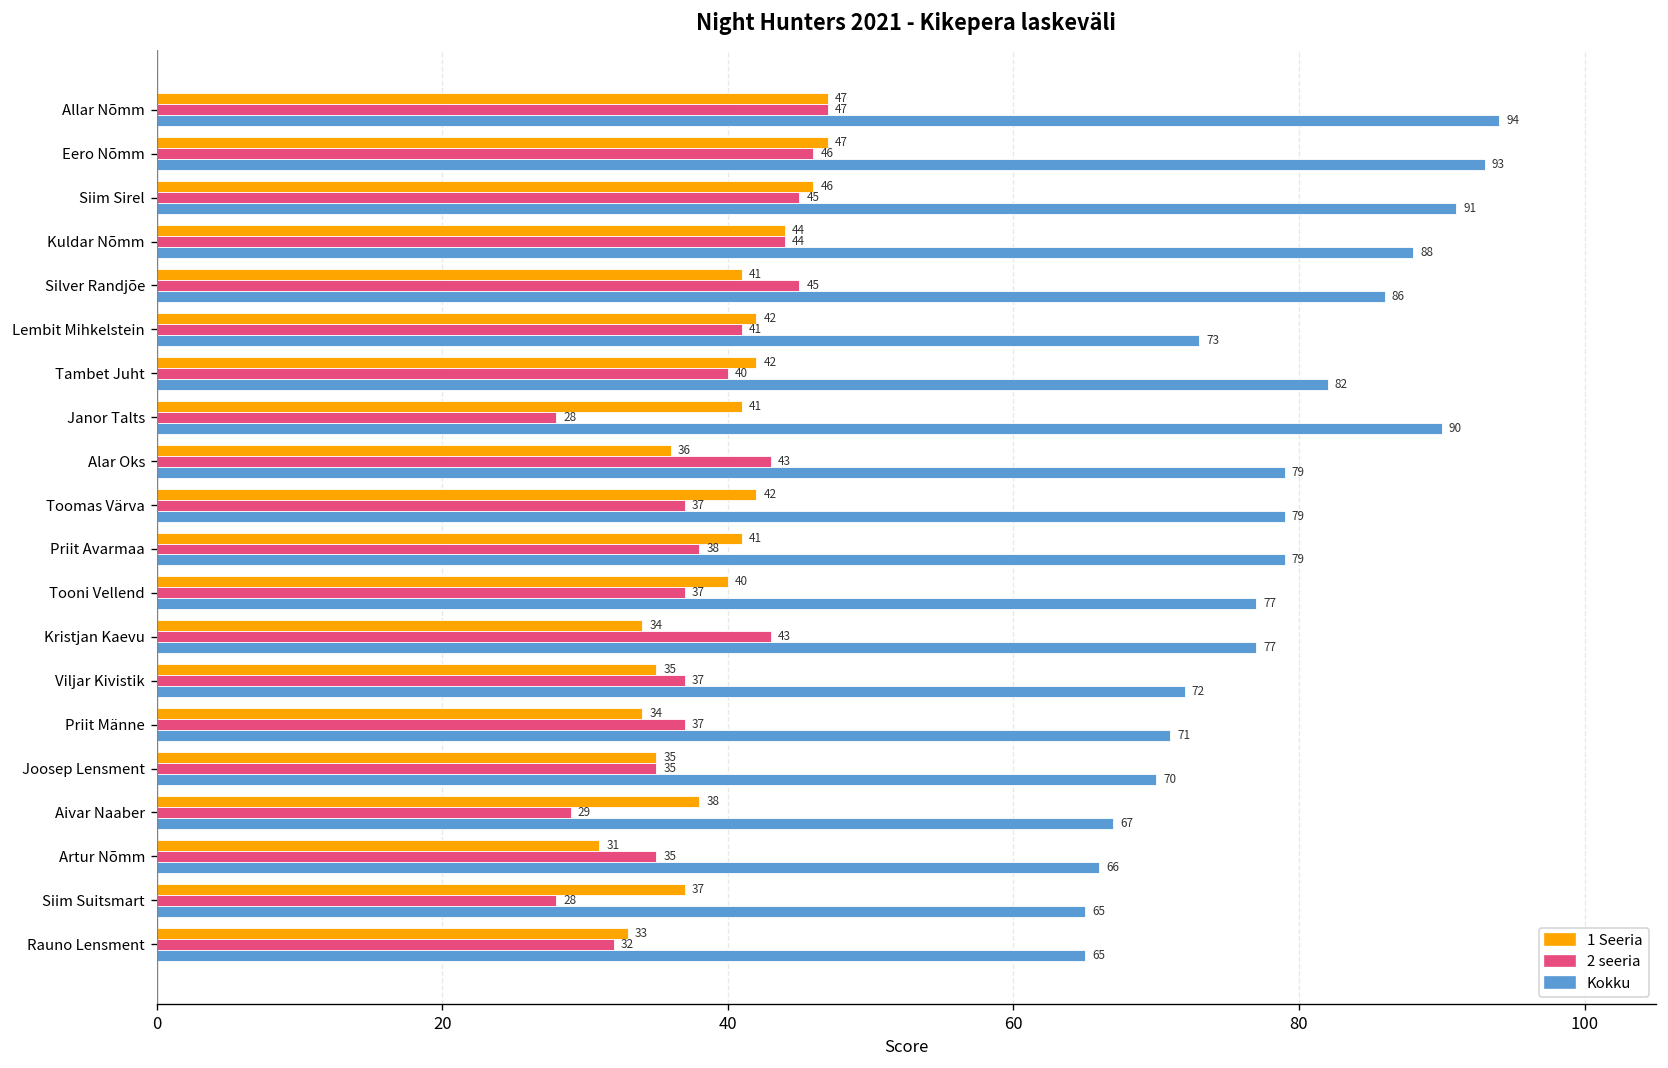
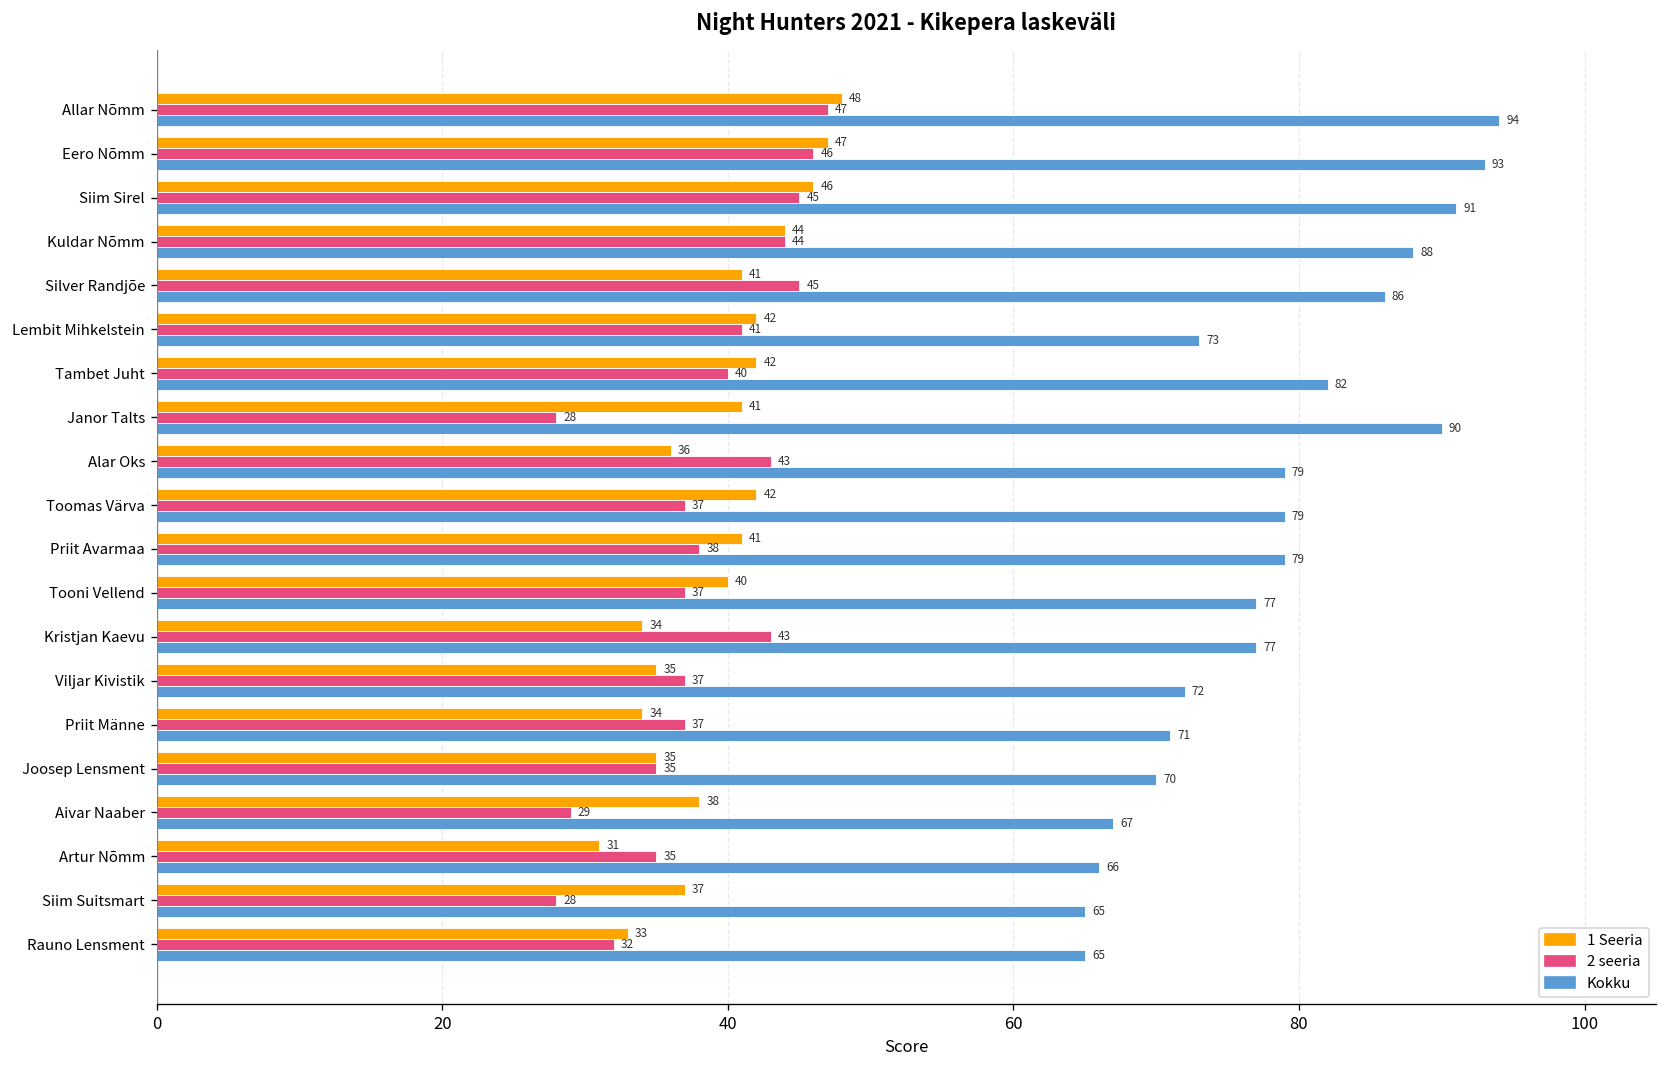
  {
    "1 Seeria": {
-     "Allar Nõmm": 47,
+     "Allar Nõmm": 48,
      "Eero Nõmm": 47,
      "Siim Sirel": 46,
      "Kuldar Nõmm": 44,
      "Silver Randjõe": 41,
      "Lembit Mihkelstein": 42,
      "Tambet Juht": 42,
      "Janor Talts": 41,
      "Alar Oks": 36,
      "Toomas Värva": 42,
      "Priit Avarmaa": 41,
      "Tooni Vellend": 40,
      "Kristjan Kaevu": 34,
      "Viljar Kivistik": 35,
      "Priit Männe": 34,
      "Joosep Lensment": 35,
      "Aivar Naaber": 38,
      "Artur Nõmm": 31,
      "Siim Suitsmart": 37,
      "Rauno Lensment": 33
    },
    "2 seeria": {
      "Allar Nõmm": 47,
      "Eero Nõmm": 46,
      "Siim Sirel": 45,
      "Kuldar Nõmm": 44,
      "Silver Randjõe": 45,
      "Lembit Mihkelstein": 41,
      "Tambet Juht": 40,
      "Janor Talts": 28,
      "Alar Oks": 43,
      "Toomas Värva": 37,
      "Priit Avarmaa": 38,
      "Tooni Vellend": 37,
      "Kristjan Kaevu": 43,
      "Viljar Kivistik": 37,
      "Priit Männe": 37,
      "Joosep Lensment": 35,
      "Aivar Naaber": 29,
      "Artur Nõmm": 35,
      "Siim Suitsmart": 28,
      "Rauno Lensment": 32
    },
    "Kokku": {
      "Allar Nõmm": 94,
      "Eero Nõmm": 93,
      "Siim Sirel": 91,
      "Kuldar Nõmm": 88,
      "Silver Randjõe": 86,
      "Lembit Mihkelstein": 73,
      "Tambet Juht": 82,
      "Janor Talts": 90,
      "Alar Oks": 79,
      "Toomas Värva": 79,
      "Priit Avarmaa": 79,
      "Tooni Vellend": 77,
      "Kristjan Kaevu": 77,
      "Viljar Kivistik": 72,
      "Priit Männe": 71,
      "Joosep Lensment": 70,
      "Aivar Naaber": 67,
      "Artur Nõmm": 66,
      "Siim Suitsmart": 65,
      "Rauno Lensment": 65
    }
  }
